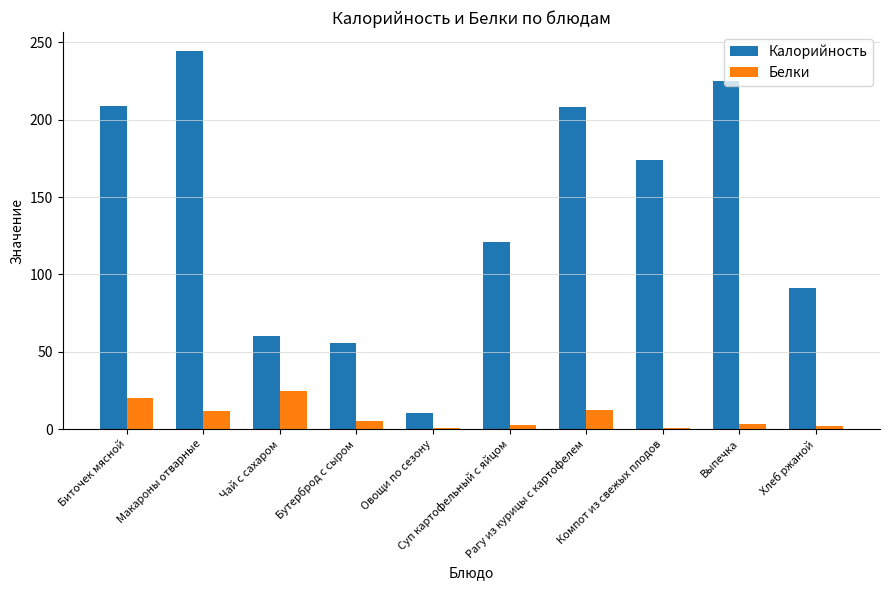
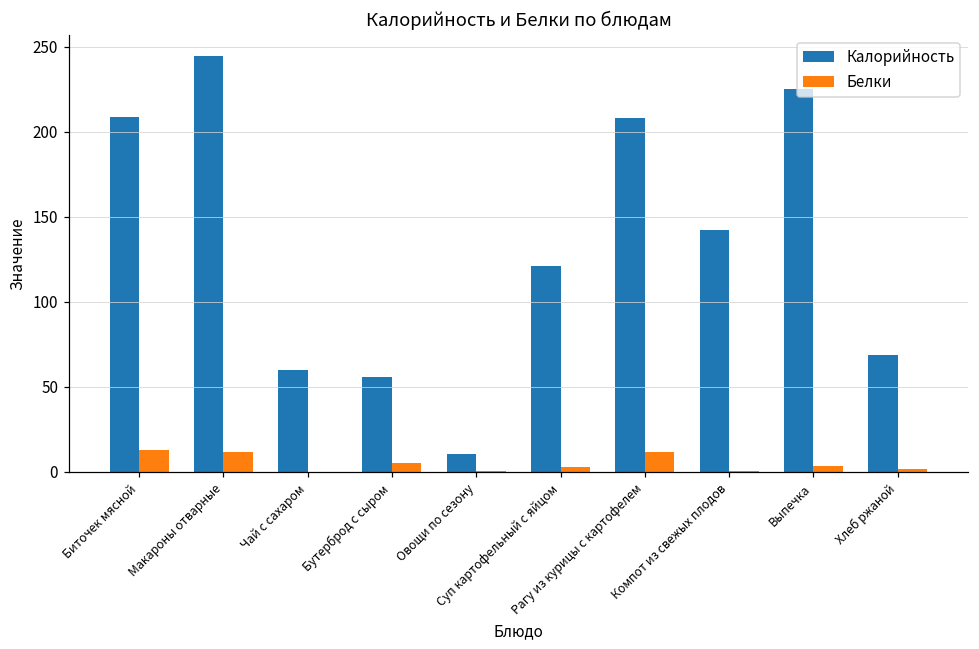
  {
    "Калорийность": {
      "Биточек мясной": 209,
      "Макароны отварные": 245,
      "Чай с сахаром": 60,
      "Бутерброд с сыром": 56,
      "Овощи по сезону": 11,
      "Суп картофельный с яйцом": 121,
      "Рагу из курицы с картофелем": 208,
-     "Компот из свежых плодов": 174,
-     "Хлеб ржаной": 92
+     "Компот из свежых плодов": 142,
+     "Хлеб ржаной": 69
    },
    "Белки": {
-     "Биточек мясной": 20,
+     "Биточек мясной": 13,
      "Макароны отварные": 12,
-     "Чай с сахаром": 25,
+     "Чай с сахаром": 0,
      "Бутерброд с сыром": 5,
      "Суп картофельный с яйцом": 3,
      "Рагу из курицы с картофелем": 12,
      "Выпечка": 3,
      "Хлеб ржаной": 2
    }
  }
